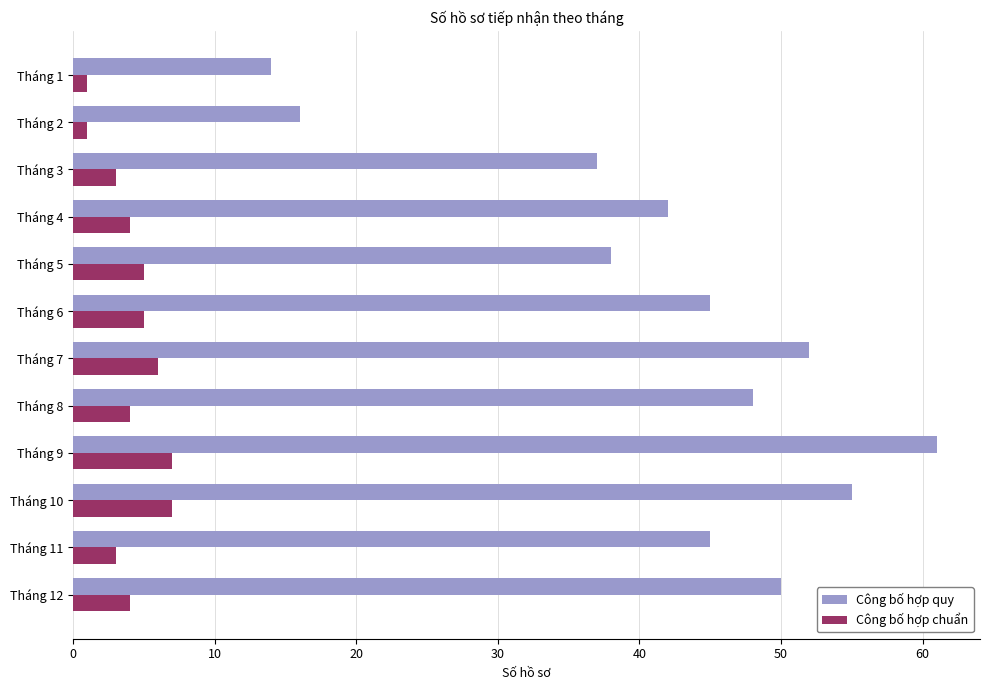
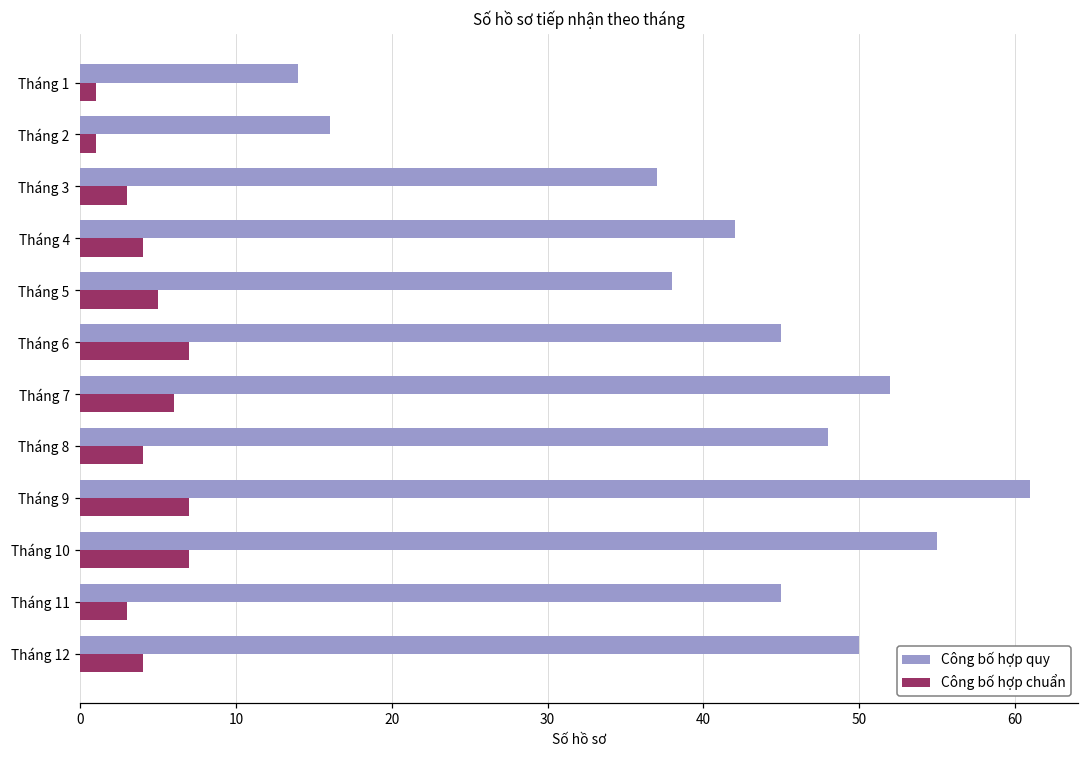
  {
    "Công bố hợp quy": {
      "Tháng 1": 14,
      "Tháng 2": 16,
      "Tháng 3": 37,
      "Tháng 4": 42,
      "Tháng 5": 38,
      "Tháng 6": 45,
      "Tháng 7": 52,
      "Tháng 8": 48,
      "Tháng 9": 61,
      "Tháng 10": 55,
      "Tháng 11": 45,
      "Tháng 12": 50
    },
    "Công bố hợp chuẩn": {
      "Tháng 1": 1,
      "Tháng 2": 1,
      "Tháng 3": 3,
      "Tháng 4": 4,
      "Tháng 5": 5,
-     "Tháng 6": 5,
+     "Tháng 6": 7,
      "Tháng 7": 6,
      "Tháng 8": 4,
      "Tháng 9": 7,
      "Tháng 10": 7,
      "Tháng 11": 3,
      "Tháng 12": 4
    }
  }
